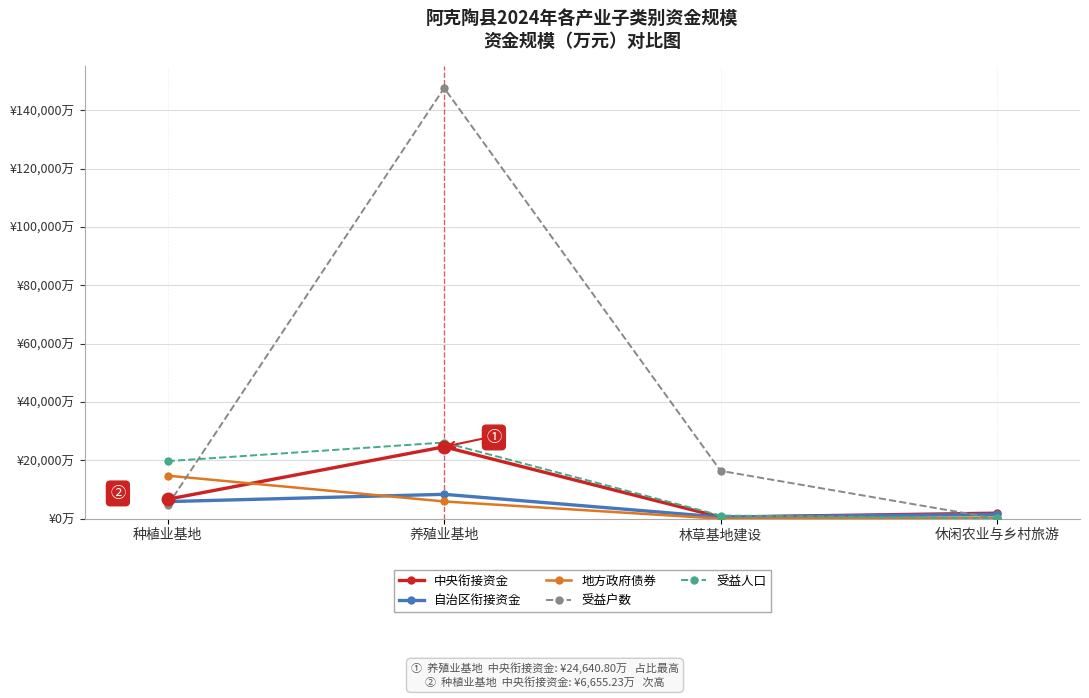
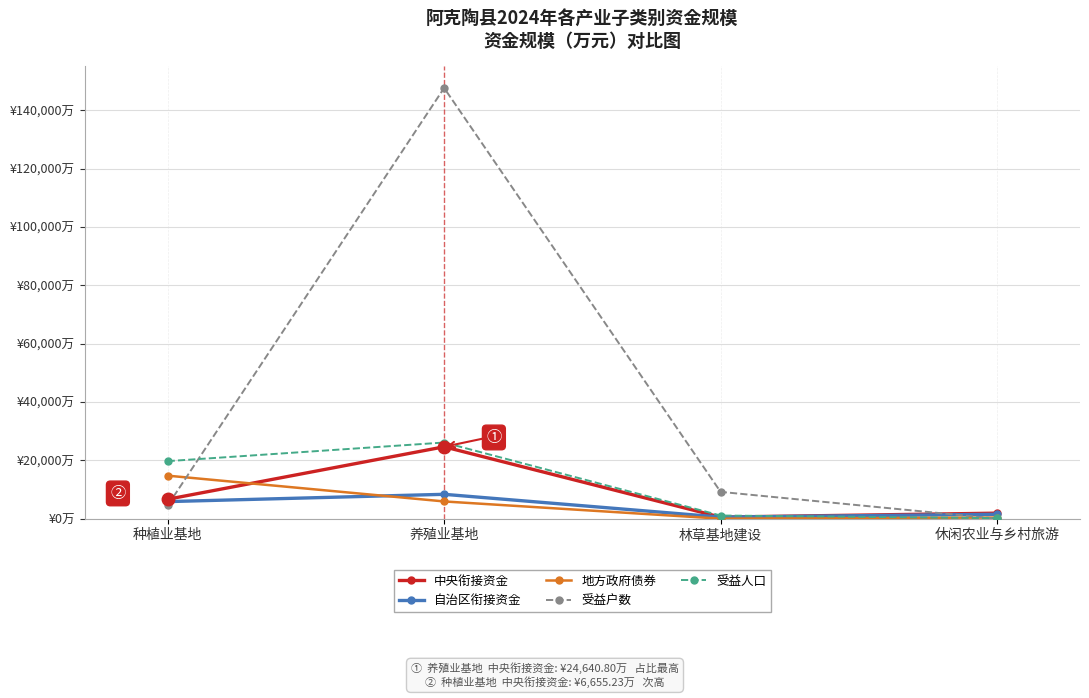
  {
    "自治区衔接资金": {
      "养殖业基地": "¥8,000万"
    },
    "地方政府债券": {
      "种植业基地": "¥15,000万",
      "养殖业基地": "¥6,000万"
    },
    "受益户数": {
      "种植业基地": "¥5,000万",
      "养殖业基地": "¥148,000万",
-     "林草基地建设": "¥16,000万"
+     "林草基地建设": "¥9,000万"
    },
    "受益人口": {
      "种植业基地": "¥20,000万",
      "养殖业基地": "¥26,000万"
    }
  }
